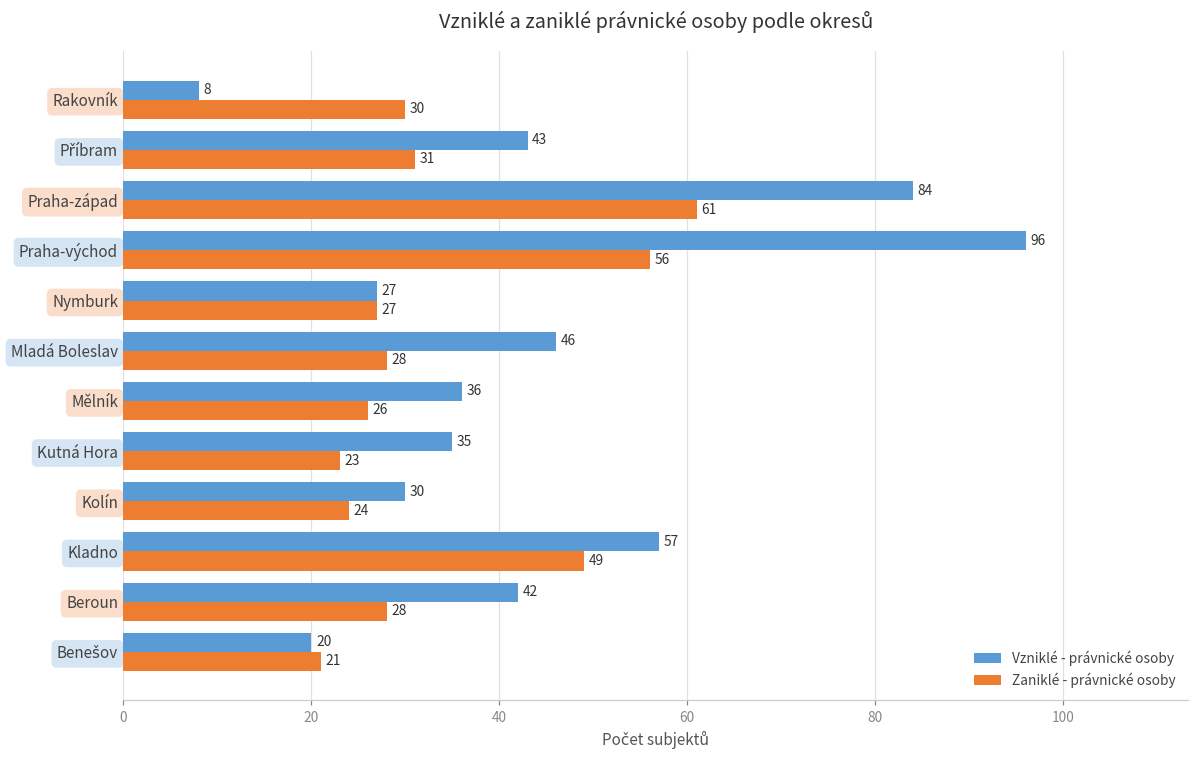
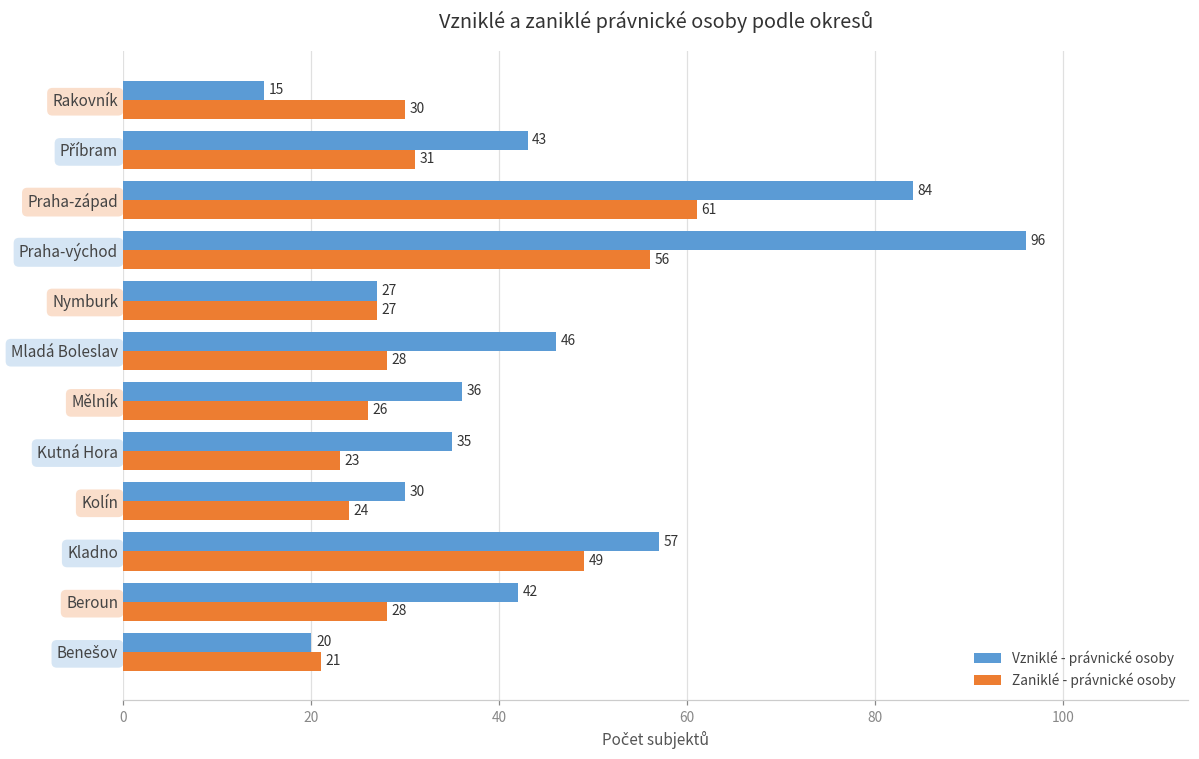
  {
    "Vzniklé - právnické osoby": {
-     "Rakovník": 8,
+     "Rakovník": 15,
      "Příbram": 43,
      "Praha-západ": 84,
      "Praha-východ": 96,
      "Nymburk": 27,
      "Mladá Boleslav": 46,
      "Mělník": 36,
      "Kutná Hora": 35,
      "Kolín": 30,
      "Kladno": 57,
      "Beroun": 42,
      "Benešov": 20
    },
    "Zaniklé - právnické osoby": {
      "Rakovník": 30,
      "Příbram": 31,
      "Praha-západ": 61,
      "Praha-východ": 56,
      "Nymburk": 27,
      "Mladá Boleslav": 28,
      "Mělník": 26,
      "Kutná Hora": 23,
      "Kolín": 24,
      "Kladno": 49,
      "Beroun": 28,
      "Benešov": 21
    }
  }
